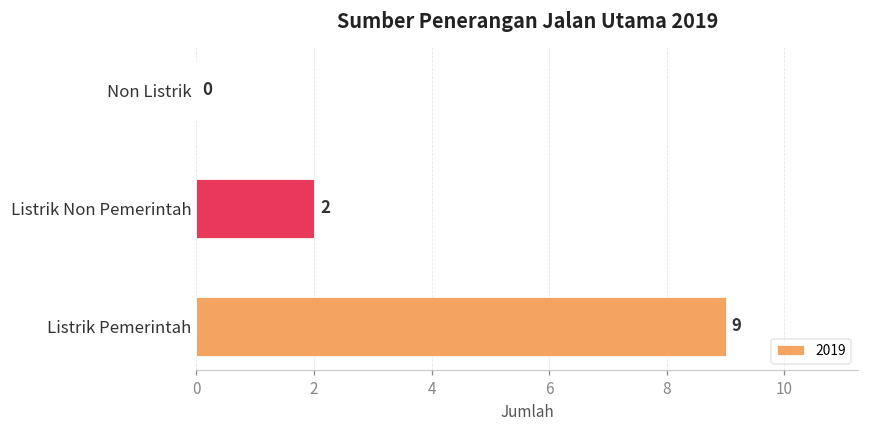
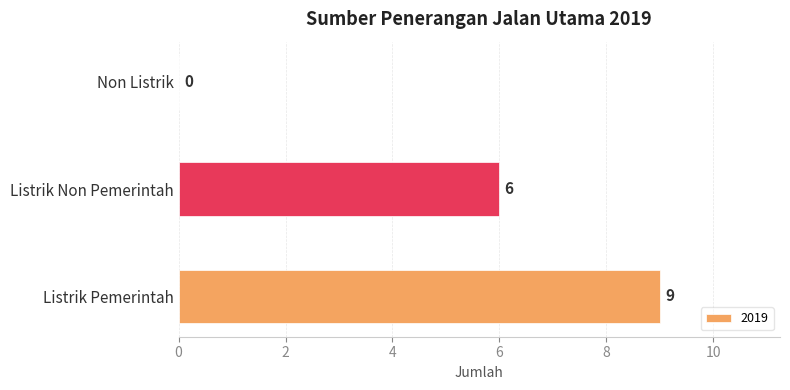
  {
    "Non Listrik": 0,
-   "Listrik Non Pemerintah": 2,
+   "Listrik Non Pemerintah": 6,
    "Listrik Pemerintah": 9
  }
